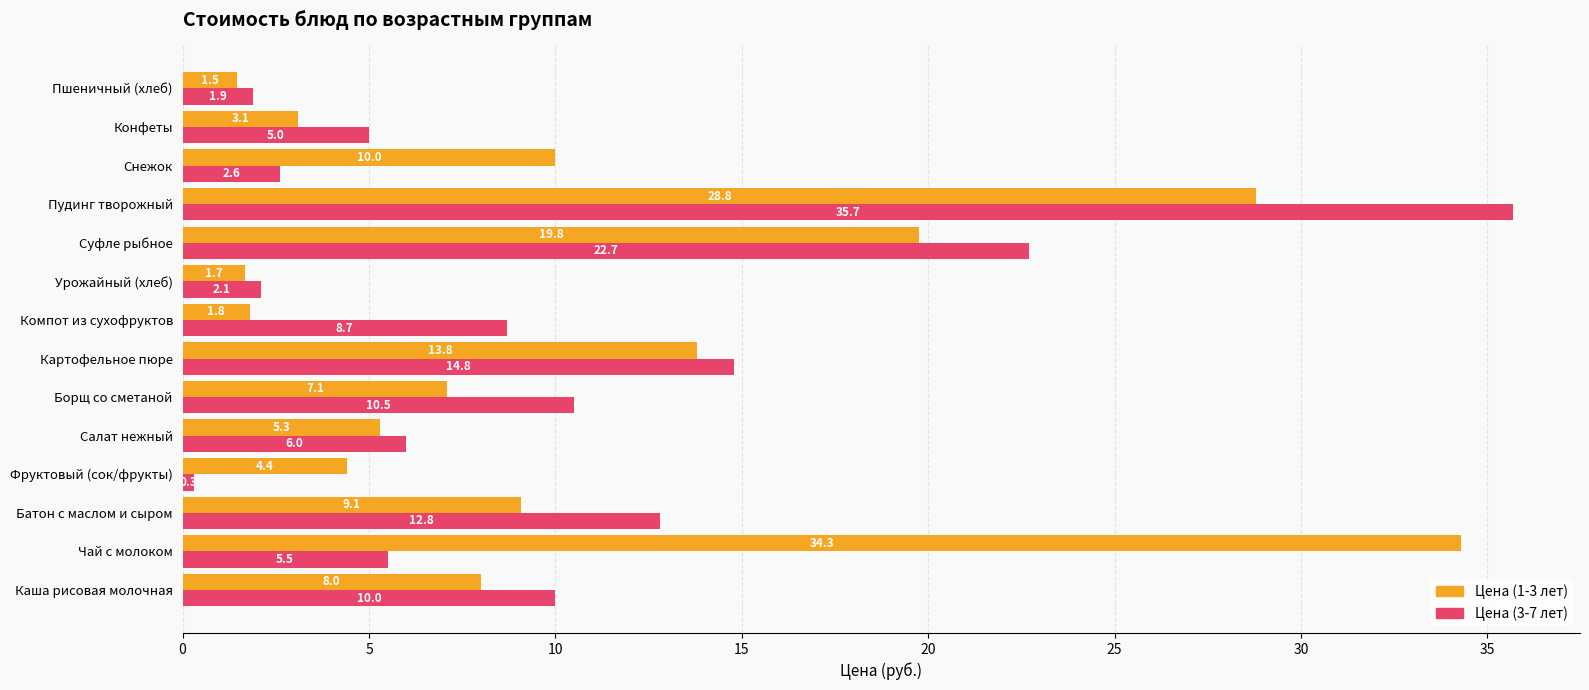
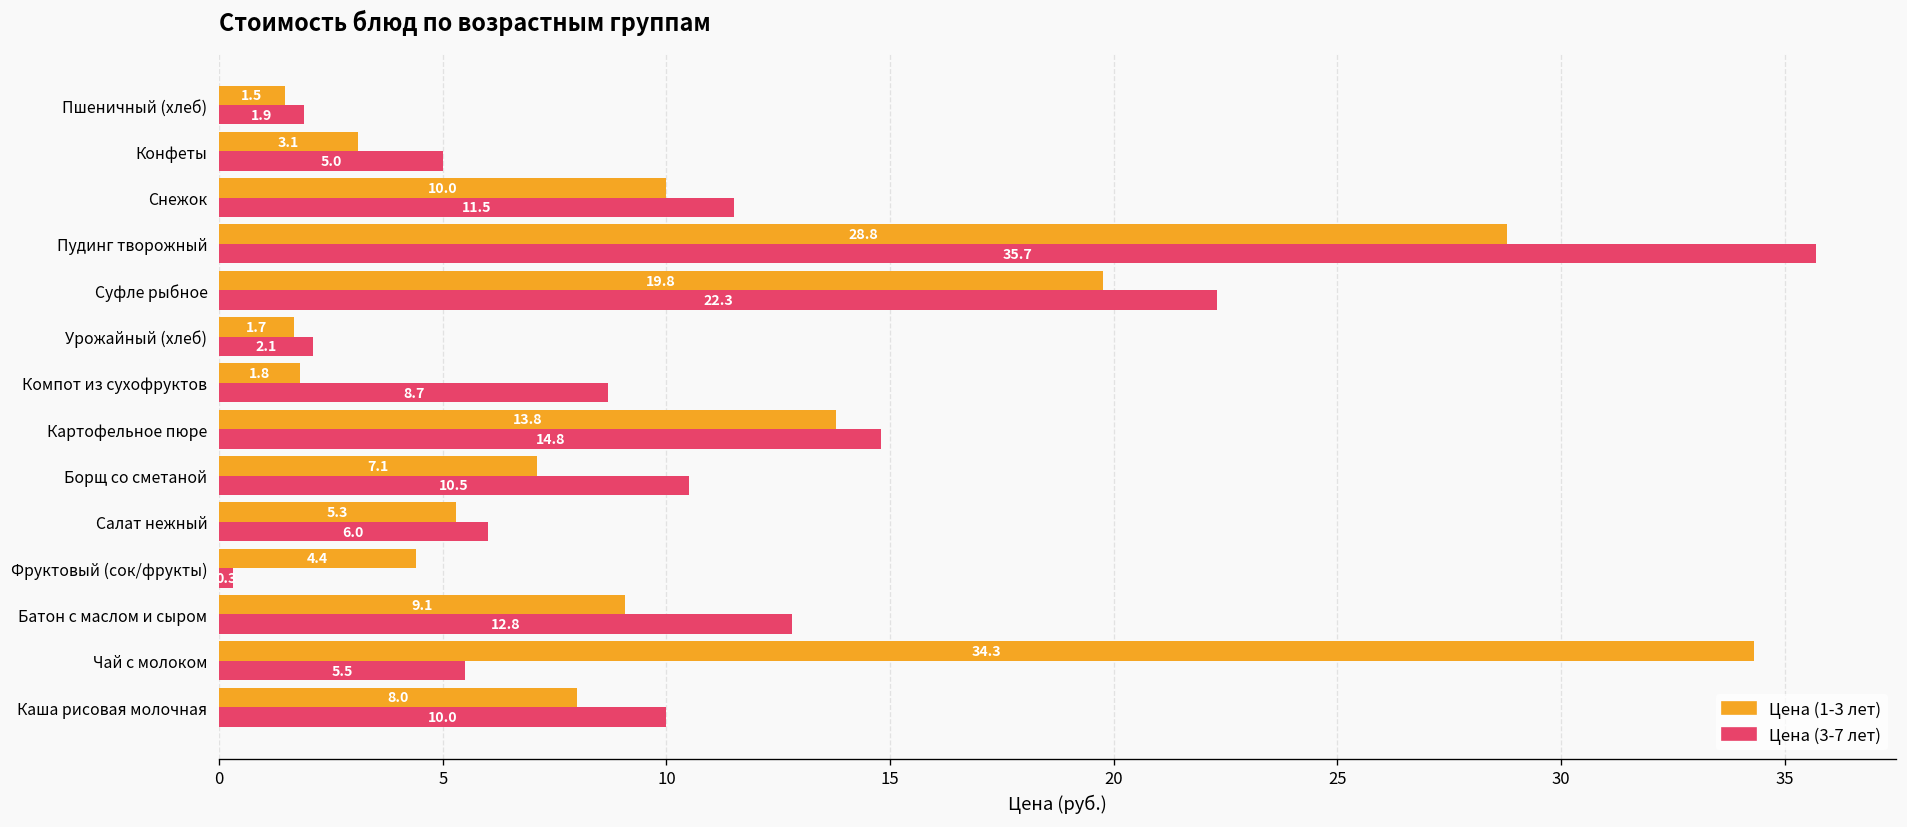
  {
    "Цена (1-3 лет)": {
      "Пшеничный (хлеб)": 1.5,
      "Конфеты": 3.1,
      "Снежок": 10.0,
      "Пудинг творожный": 28.8,
      "Суфле рыбное": 19.8,
      "Урожайный (хлеб)": 1.7,
      "Компот из сухофруктов": 1.8,
      "Картофельное пюре": 13.8,
      "Борщ со сметаной": 7.1,
      "Салат нежный": 5.3,
      "Фруктовый (сок/фрукты)": 4.4,
      "Батон с маслом и сыром": 9.1,
      "Чай с молоком": 34.3,
      "Каша рисовая молочная": 8.0
    },
    "Цена (3-7 лет)": {
      "Пшеничный (хлеб)": 1.9,
      "Конфеты": 5.0,
-     "Снежок": 2.6,
+     "Снежок": 11.5,
      "Пудинг творожный": 35.7,
-     "Суфле рыбное": 22.7,
+     "Суфле рыбное": 22.3,
      "Урожайный (хлеб)": 2.1,
      "Компот из сухофруктов": 8.7,
      "Картофельное пюре": 14.8,
      "Борщ со сметаной": 10.5,
      "Салат нежный": 6.0,
      "Фруктовый (сок/фрукты)": 0.3,
      "Батон с маслом и сыром": 12.8,
      "Чай с молоком": 5.5,
      "Каша рисовая молочная": 10.0
    }
  }
